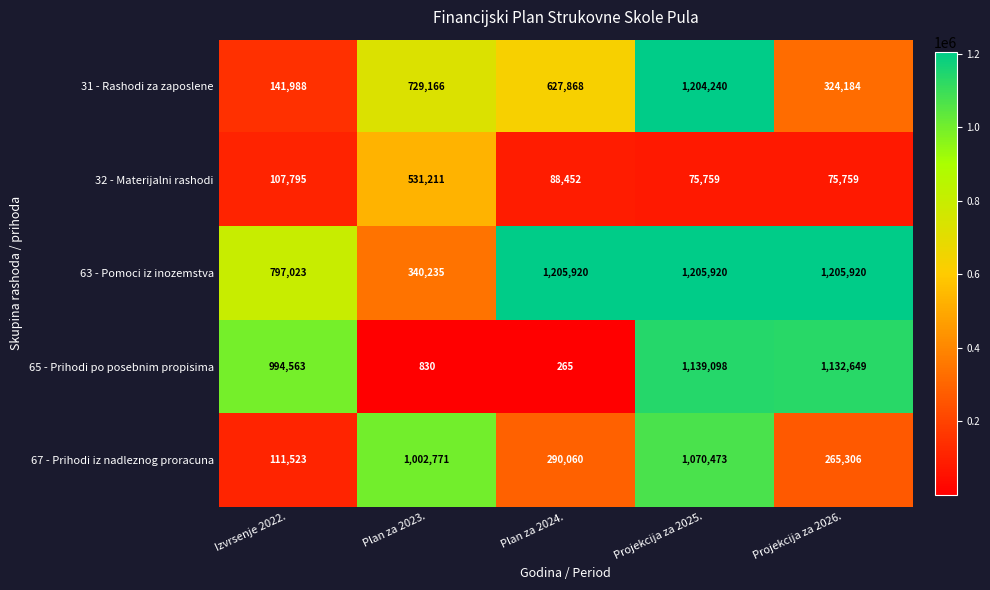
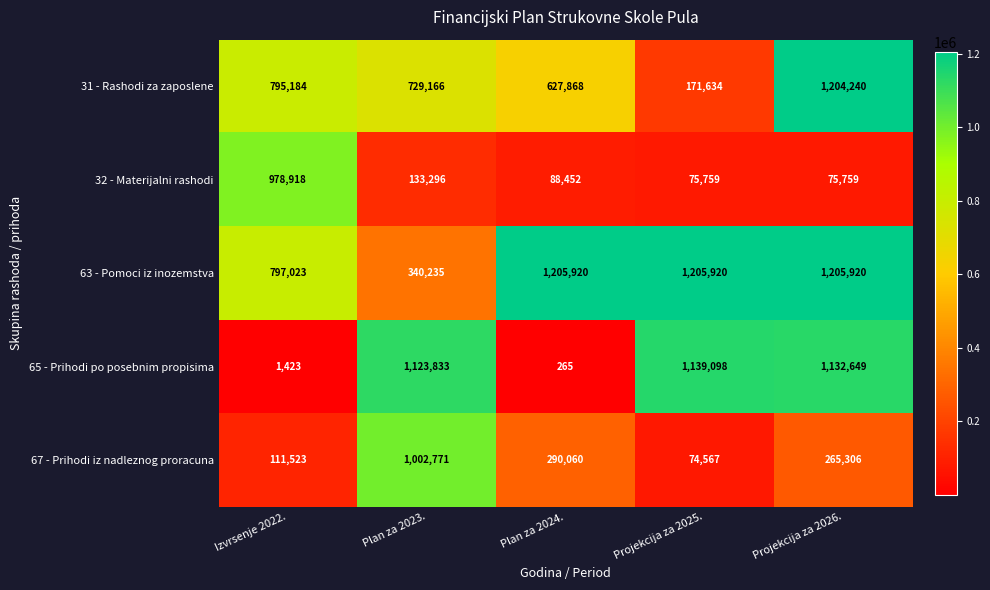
  {
    "31 - Rashodi za zaposlene": {
-     "Izvrsenje 2022.": "141,988",
+     "Izvrsenje 2022.": "795,184",
      "Plan za 2023.": "729,166",
      "Plan za 2024.": "627,868",
-     "Projekcija za 2025.": "1,204,240",
-     "Projekcija za 2026.": "324,184"
+     "Projekcija za 2025.": "171,634",
+     "Projekcija za 2026.": "1,204,240"
    },
    "32 - Materijalni rashodi": {
-     "Izvrsenje 2022.": "107,795",
-     "Plan za 2023.": "531,211",
+     "Izvrsenje 2022.": "978,918",
+     "Plan za 2023.": "133,296",
      "Plan za 2024.": "88,452",
      "Projekcija za 2025.": "75,759",
      "Projekcija za 2026.": "75,759"
    },
    "63 - Pomoci iz inozemstva": {
      "Izvrsenje 2022.": "797,023",
      "Plan za 2023.": "340,235",
      "Plan za 2024.": "1,205,920",
      "Projekcija za 2025.": "1,205,920",
      "Projekcija za 2026.": "1,205,920"
    },
    "65 - Prihodi po posebnim propisima": {
-     "Izvrsenje 2022.": "994,563",
-     "Plan za 2023.": "830",
+     "Izvrsenje 2022.": "1,423",
+     "Plan za 2023.": "1,123,833",
      "Plan za 2024.": "265",
      "Projekcija za 2025.": "1,139,098",
      "Projekcija za 2026.": "1,132,649"
    },
    "67 - Prihodi iz nadleznog proracuna": {
      "Izvrsenje 2022.": "111,523",
      "Plan za 2023.": "1,002,771",
      "Plan za 2024.": "290,060",
-     "Projekcija za 2025.": "1,070,473",
+     "Projekcija za 2025.": "74,567",
      "Projekcija za 2026.": "265,306"
    }
  }
